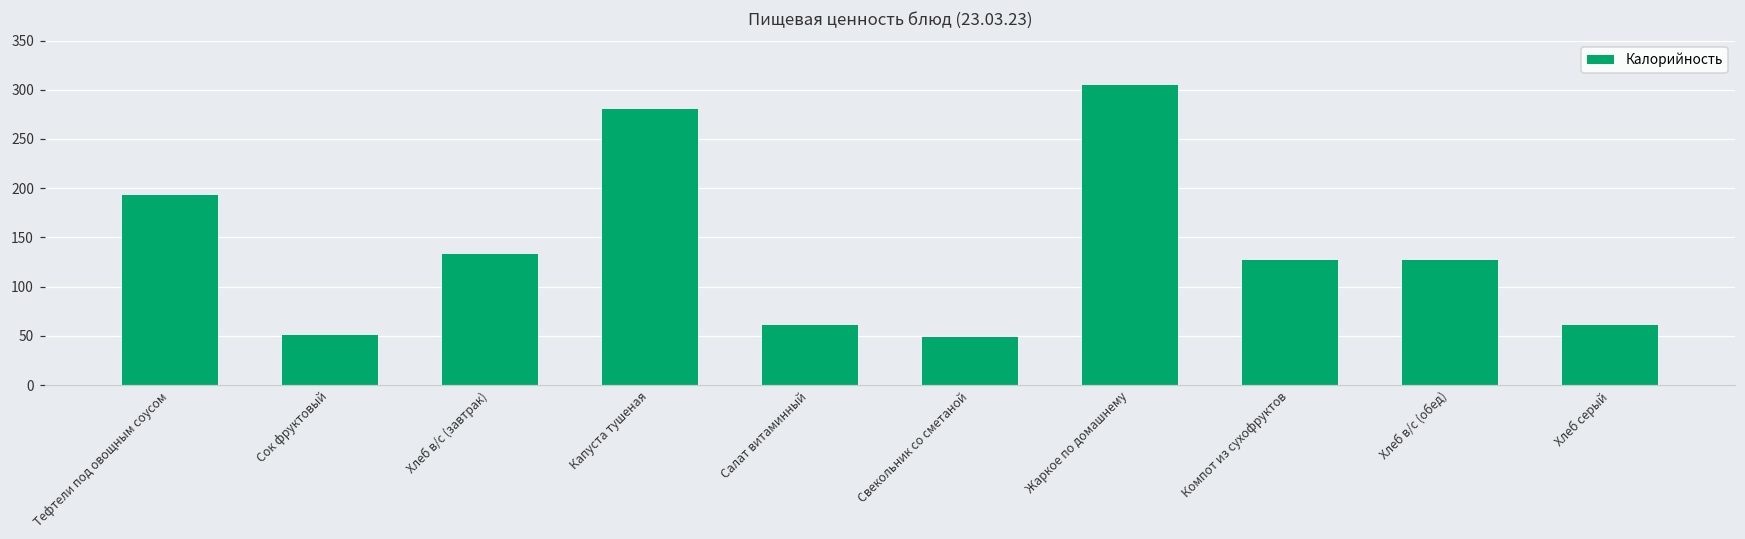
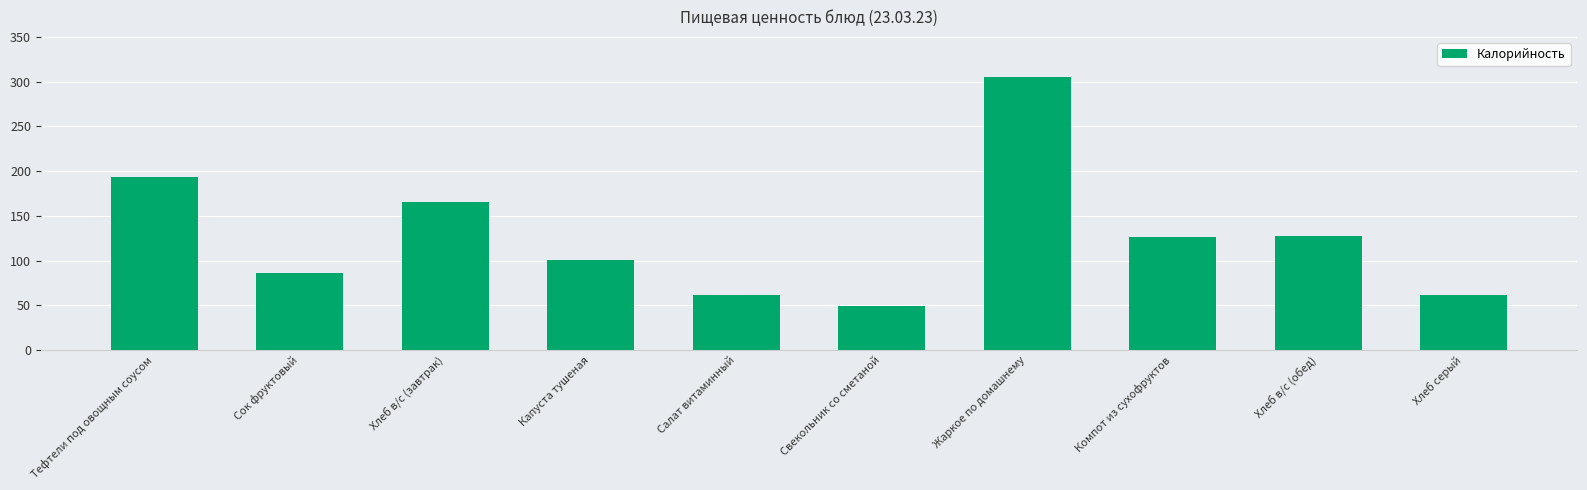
  {
    "Тефтели под овощным соусом": 190,
-   "Сок фруктовый": 50,
-   "Хлеб в/с (завтрак)": 130,
-   "Капуста тушеная": 280,
+   "Сок фруктовый": 90,
+   "Хлеб в/с (завтрак)": 170,
+   "Капуста тушеная": 100,
    "Салат витаминный": 60,
    "Свекольник со сметаной": 50,
    "Жаркое по домашнему": 310,
    "Компот из сухофруктов": 130,
    "Хлеб в/с (обед)": 130,
    "Хлеб серый": 60
  }
